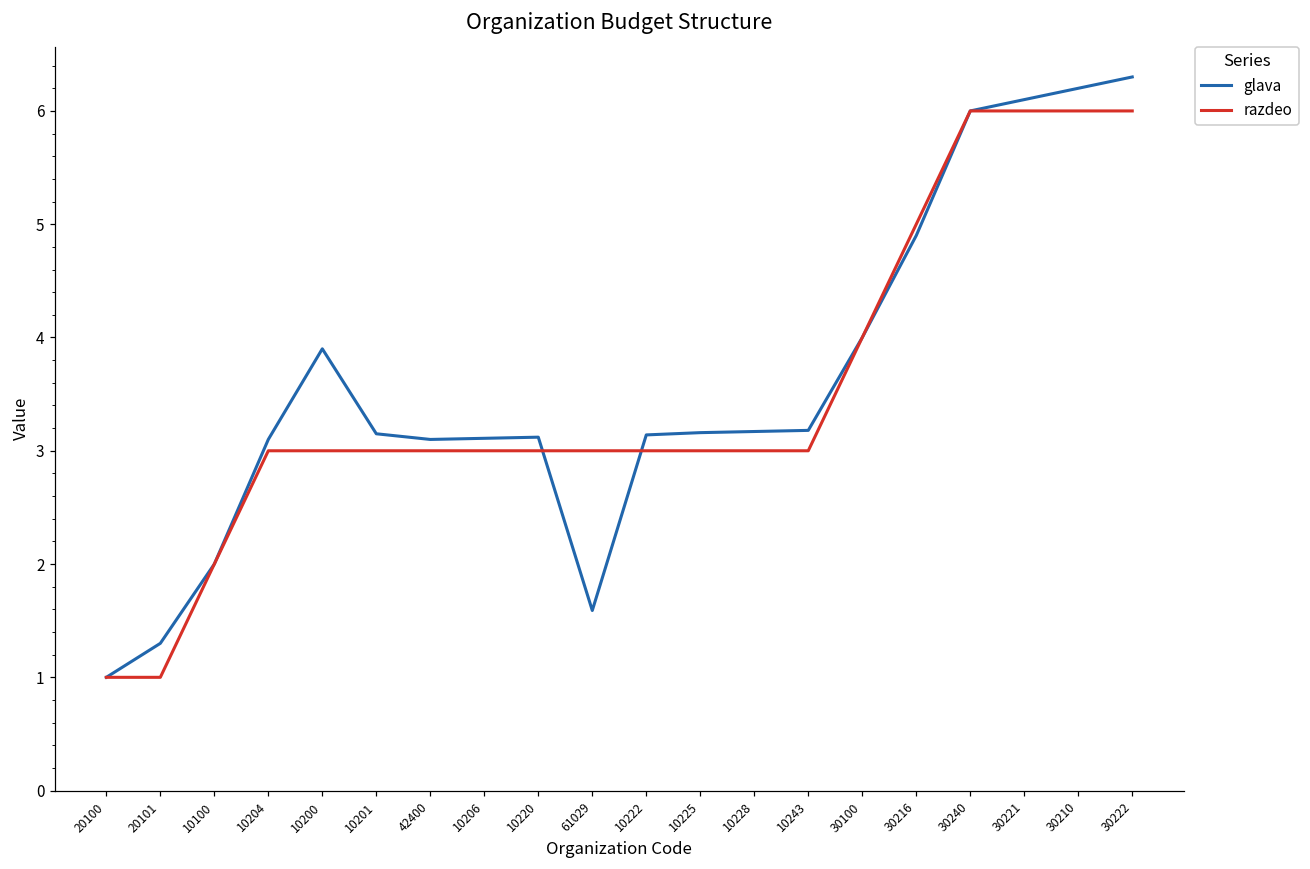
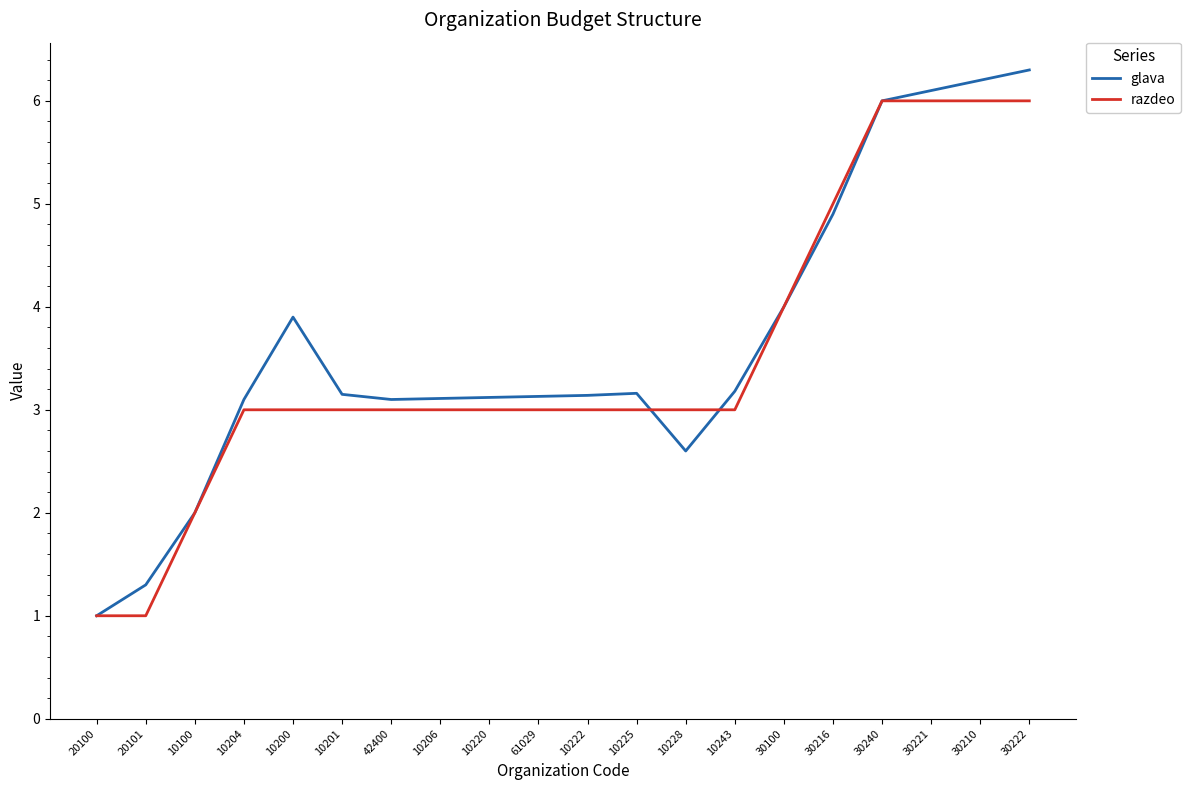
  {
    "glava": {
      "20101": 1.30,
      "10204": 3.10,
      "10200": 3.90,
      "10201": 3.15,
      "42400": 3.10,
      "10206": 3.11,
      "10220": 3.12,
-     "61029": 1.59,
+     "61029": 3.13,
      "10222": 3.14,
      "10225": 3.16,
-     "10228": 3.17,
+     "10228": 2.60,
      "10243": 3.18,
      "30216": 4.90,
      "30221": 6.10,
      "30210": 6.20,
      "30222": 6.30
    },
    "razdeo": {
      "20101": 1.00,
      "10204": 3.00,
      "10200": 3.00,
      "10201": 3.00,
      "42400": 3.00,
      "10206": 3.00,
      "10220": 3.00,
      "61029": 3.00,
      "10222": 3.00,
      "10225": 3.00,
      "10228": 3.00,
      "10243": 3.00,
      "30216": 5.00,
      "30221": 6.00,
      "30210": 6.00,
      "30222": 6.00
    }
  }
